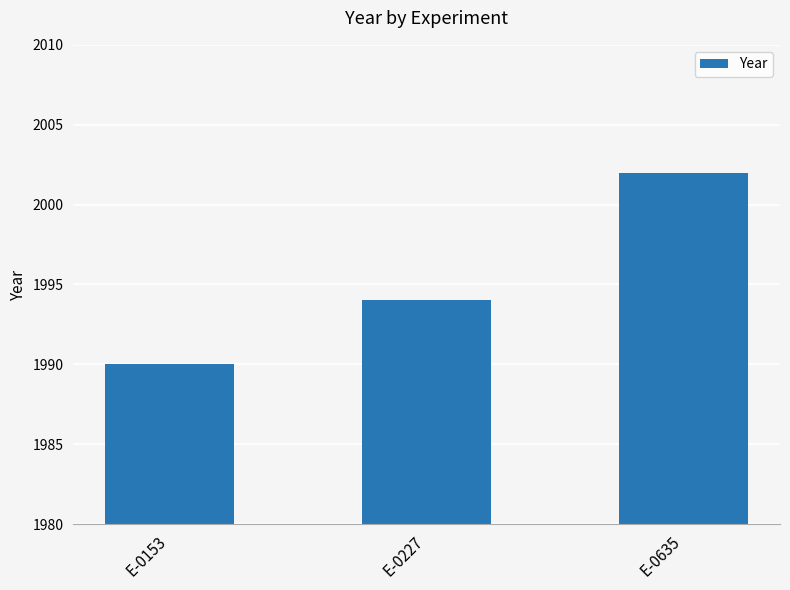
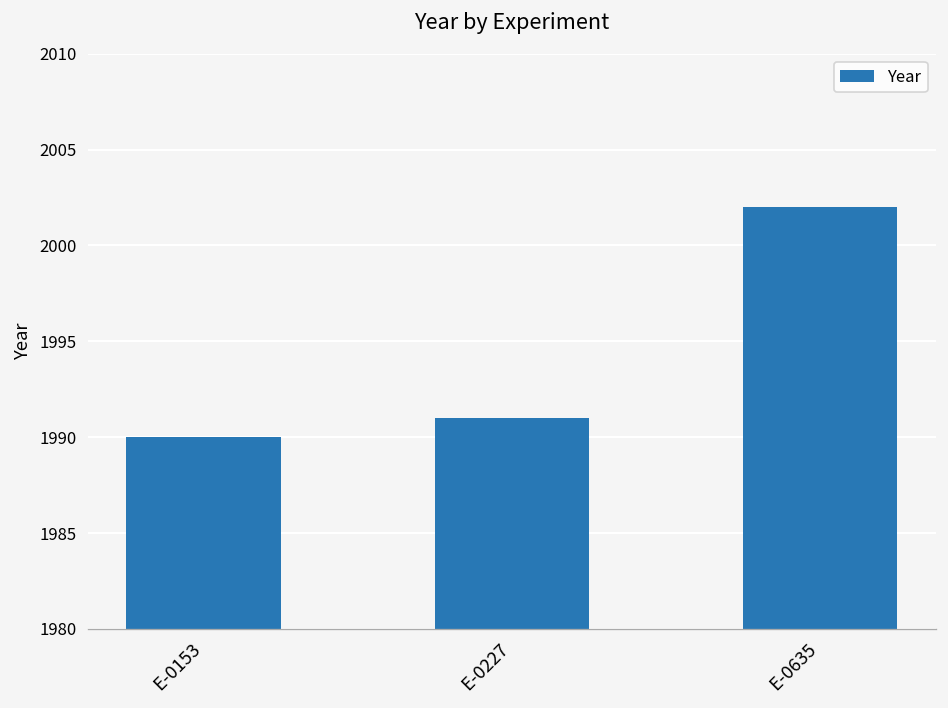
  {
    "E-0153": 1990,
-   "E-0227": 1994,
+   "E-0227": 1991,
    "E-0635": 2002
  }
